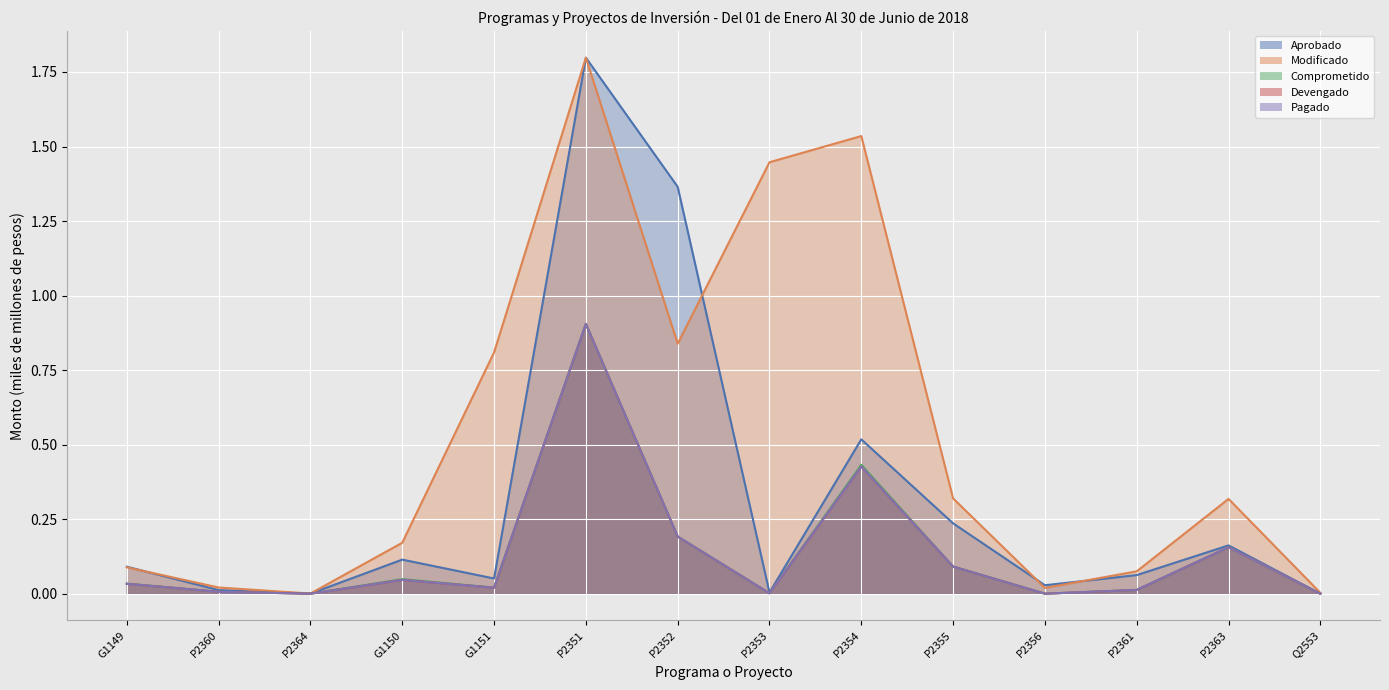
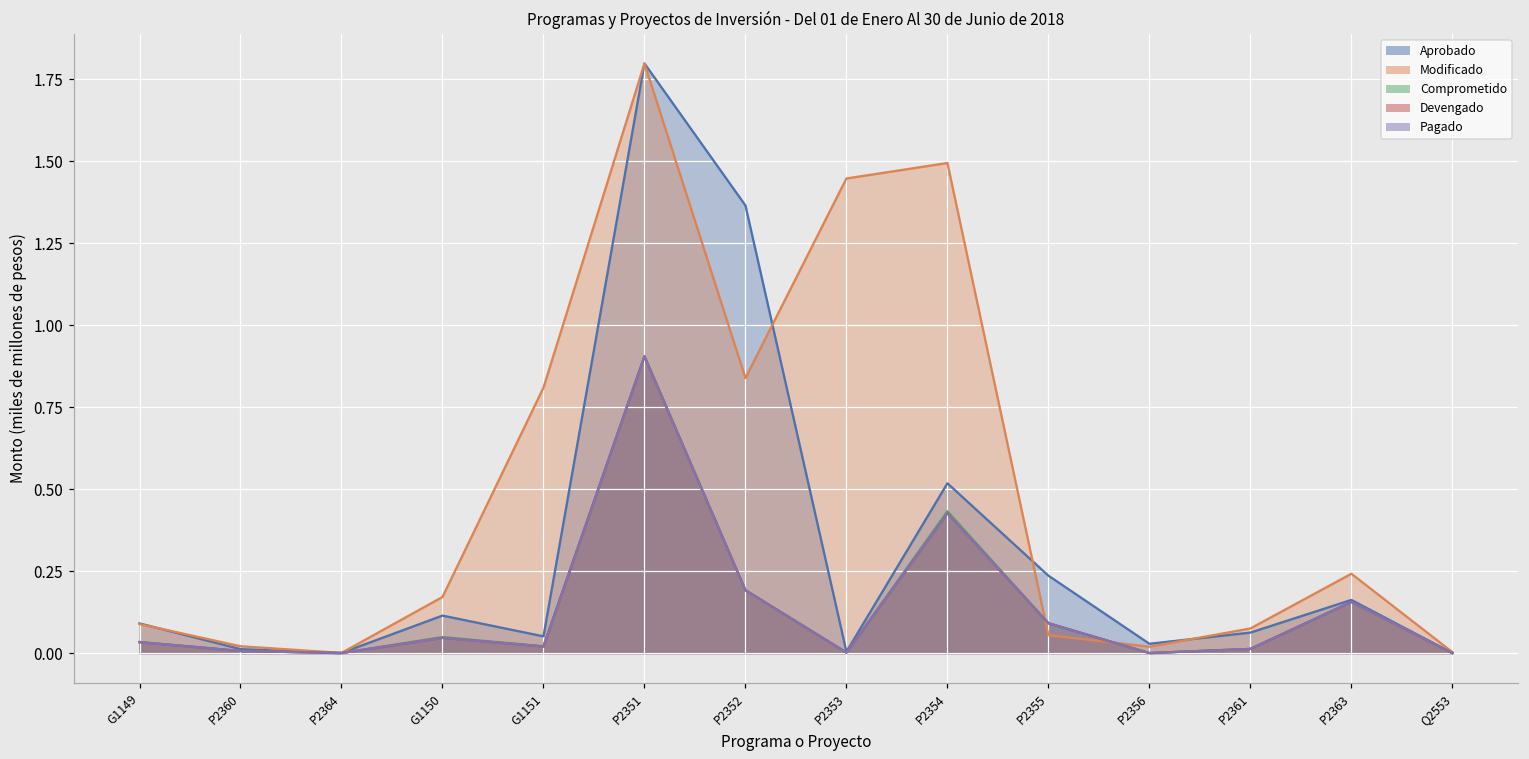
  {
    "Modificado": {
      "P2360": 0.02,
      "G1150": 0.17,
      "G1151": 0.81,
      "P2352": 0.84,
      "P2353": 1.45,
-     "P2354": 1.54,
-     "P2355": 0.32,
+     "P2354": 1.49,
+     "P2355": 0.05,
      "P2356": 0.02,
      "P2361": 0.08,
-     "P2363": 0.32
+     "P2363": 0.24
    }
  }
